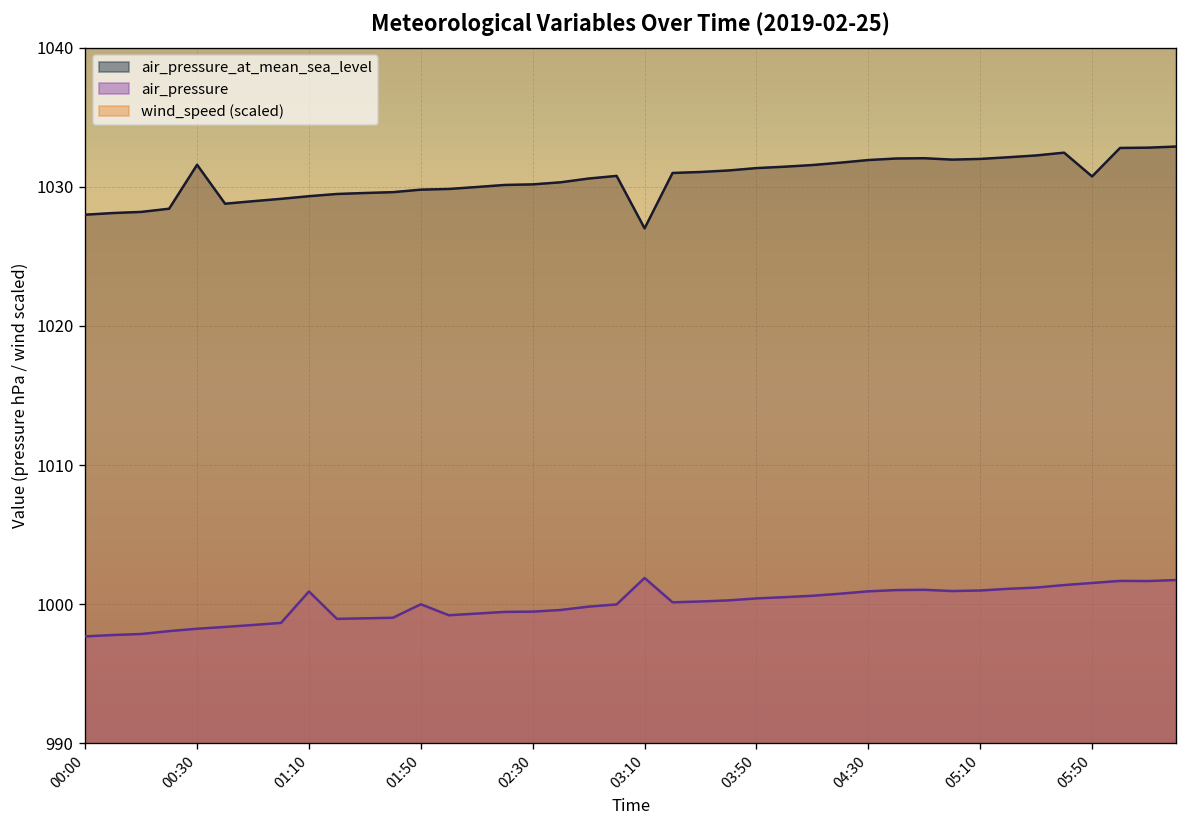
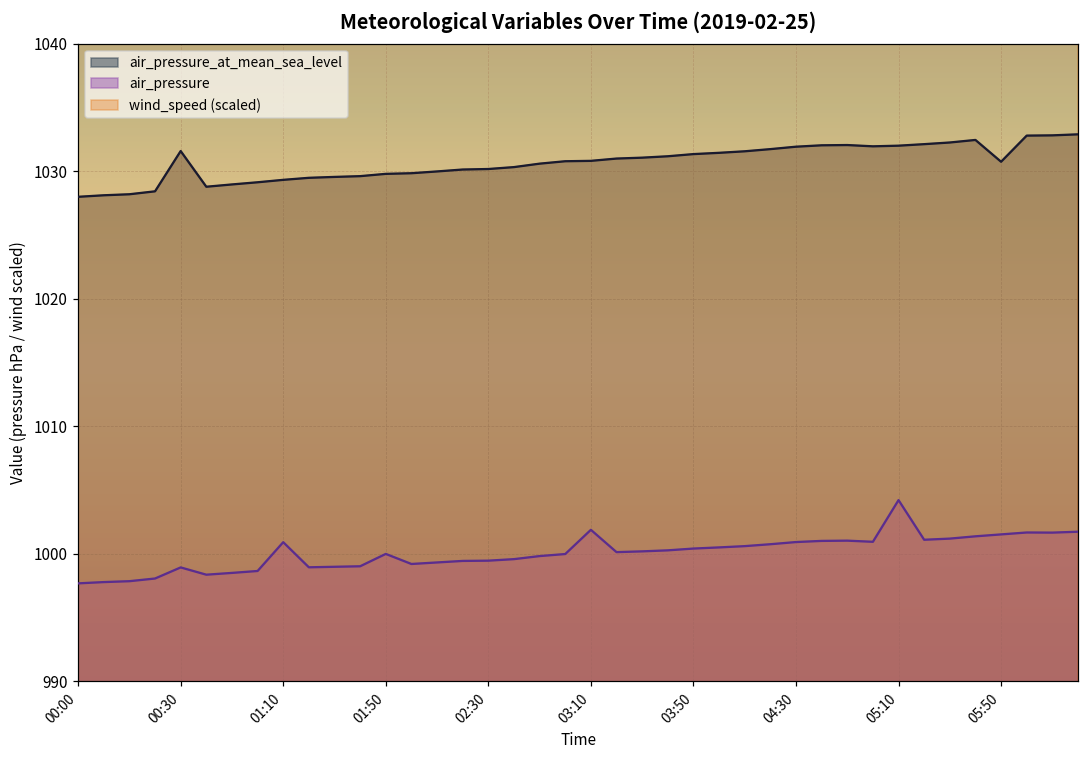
  {
    "air_pressure_at_mean_sea_level": {
      "00:30": 1031.6,
      "01:10": 1029.3,
      "01:50": 1029.8,
      "02:30": 1030.2,
-     "03:10": 1027.0,
+     "03:10": 1030.8,
      "03:50": 1031.4,
      "04:30": 1031.9,
      "05:10": 1032.0,
      "05:50": 1030.8
    },
    "air_pressure": {
-     "00:30": 998.2,
+     "00:30": 998.9,
      "01:10": 1000.9,
      "01:50": 1000.0,
      "02:30": 999.5,
      "03:10": 1001.9,
      "03:50": 1000.4,
      "04:30": 1000.9,
-     "05:10": 1001.0,
+     "05:10": 1004.2,
      "05:50": 1001.5
    }
  }
